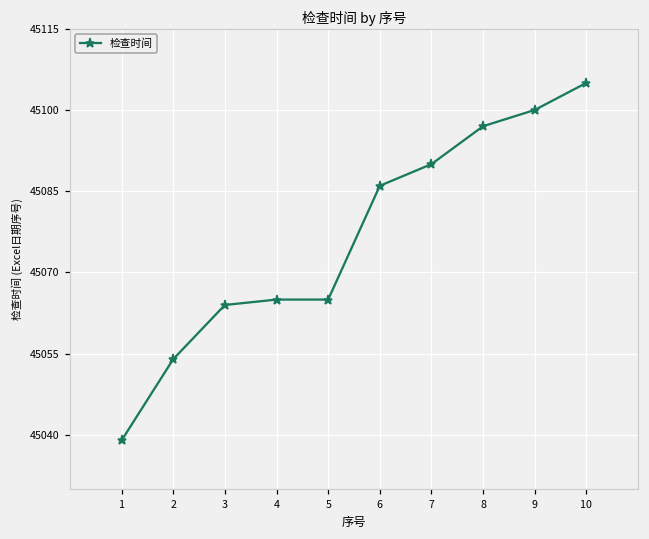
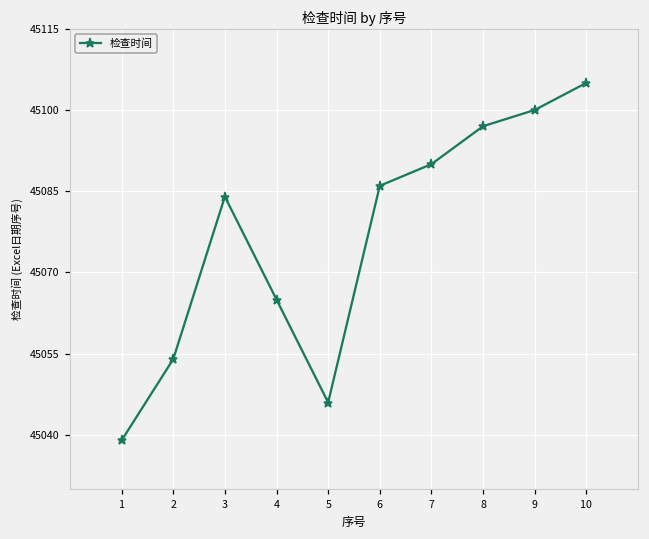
  {
    "1": 45039,
    "2": 45054,
-   "3": 45064,
+   "3": 45084,
    "4": 45065,
-   "5": 45065,
+   "5": 45046,
    "6": 45086,
    "7": 45090,
    "8": 45097,
    "9": 45100,
    "10": 45105
  }
